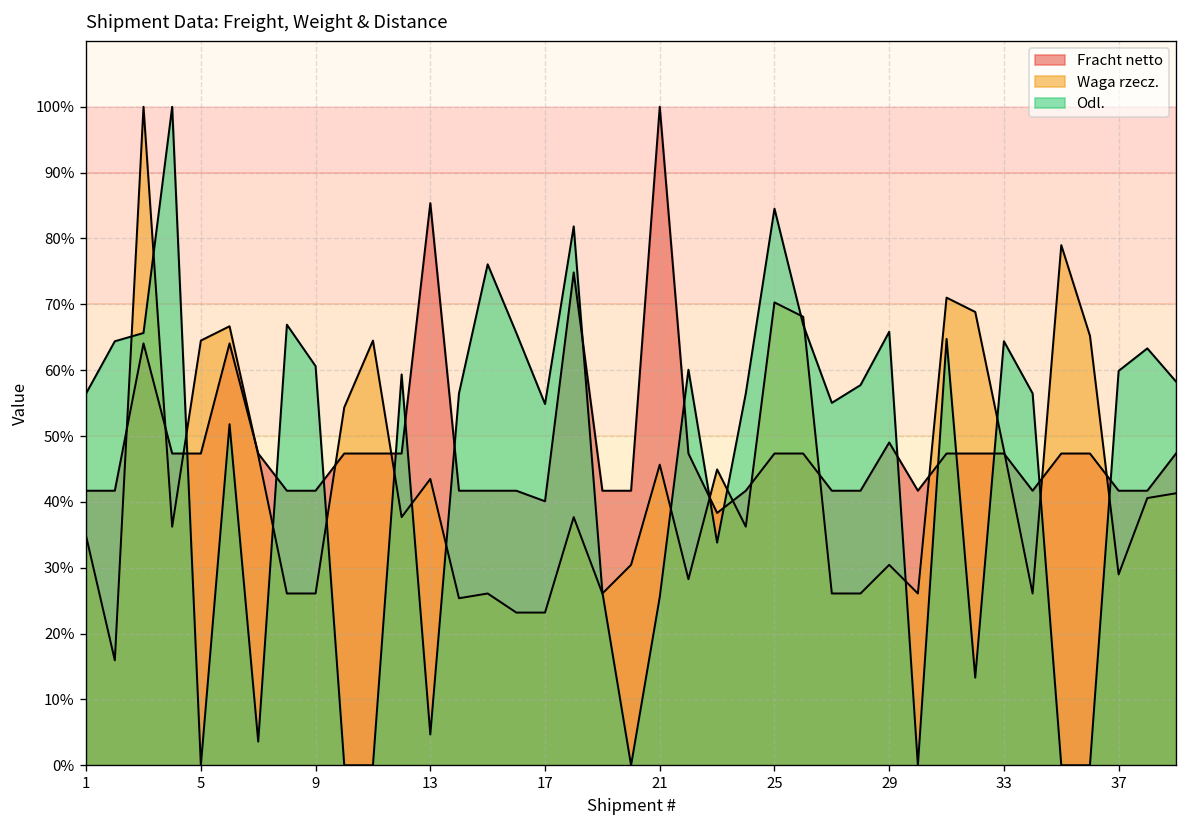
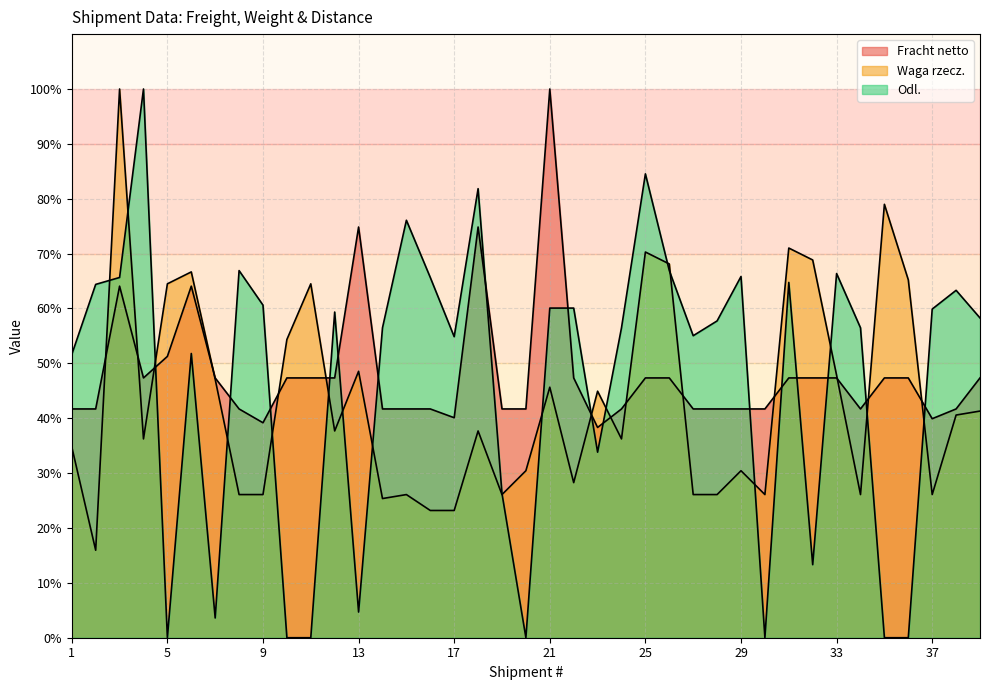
  {
    "Fracht netto": {
      "1": "42%",
-     "5": "47%",
-     "9": "42%",
-     "13": "85%",
+     "5": "51%",
+     "9": "39%",
+     "13": "75%",
      "17": "40%",
      "21": "100%",
      "25": "47%",
-     "29": "49%",
+     "29": "42%",
      "33": "47%",
-     "37": "42%"
+     "37": "40%"
    },
    "Waga rzecz.": {
      "1": "35%",
      "5": "64%",
      "9": "26%",
-     "13": "43%",
+     "13": "49%",
      "17": "23%",
      "21": "46%",
      "25": "70%",
      "29": "30%",
      "33": "48%",
-     "37": "29%"
+     "37": "26%"
    },
    "Odl.": {
-     "1": "56%",
+     "1": "52%",
      "5": "0%",
      "9": "61%",
      "13": "5%",
      "17": "55%",
-     "21": "26%",
+     "21": "60%",
      "25": "85%",
      "29": "66%",
-     "33": "64%",
+     "33": "66%",
      "37": "60%"
    }
  }
